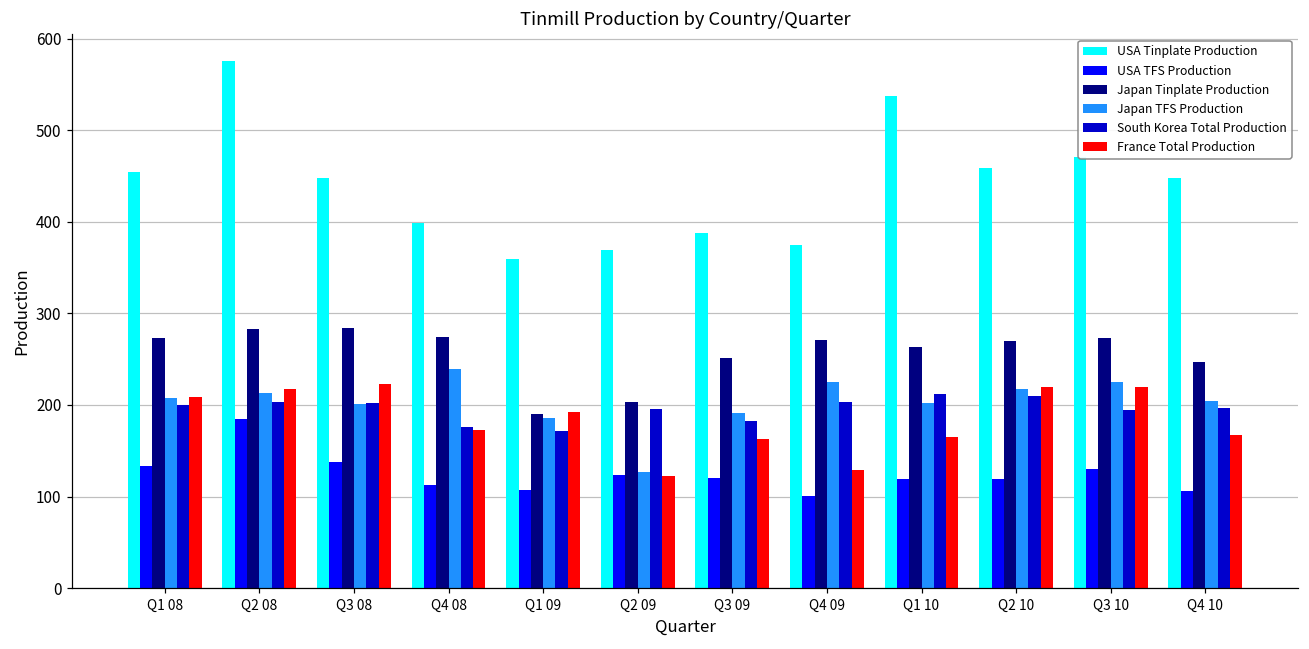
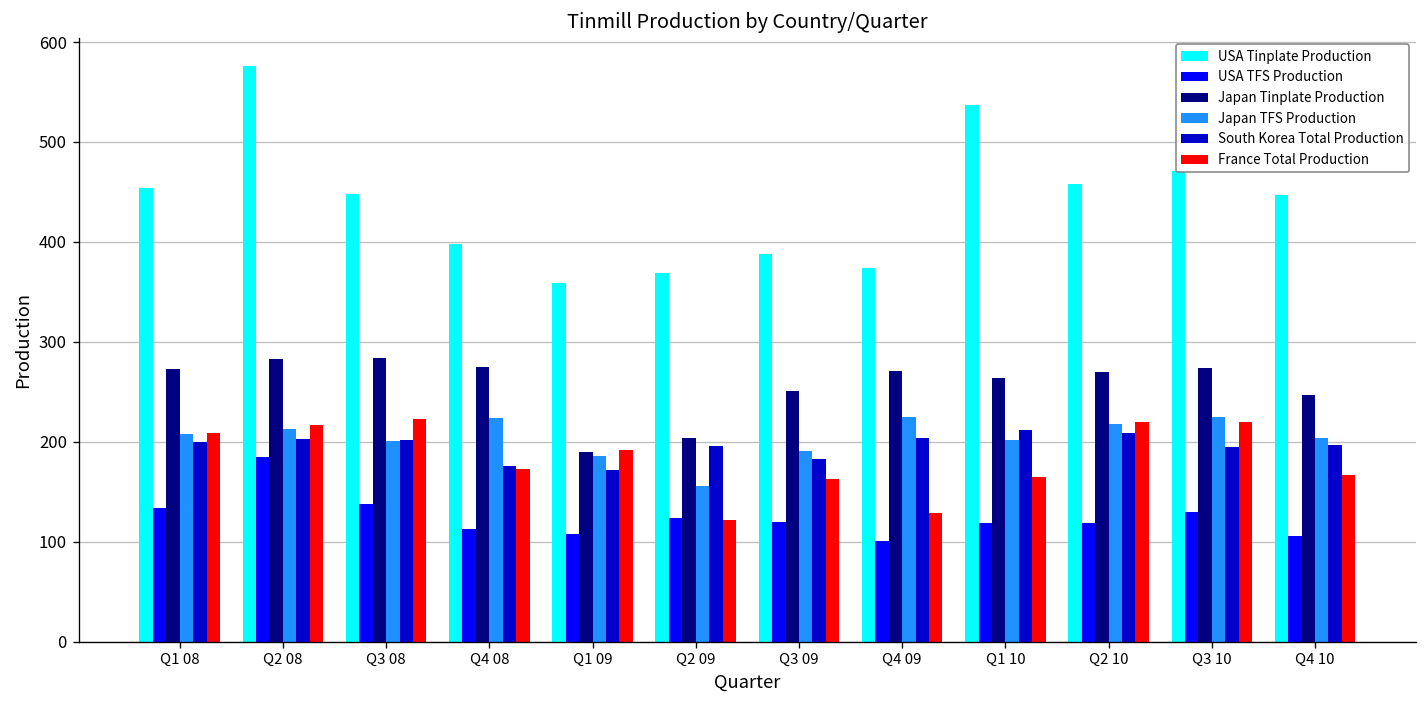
  {
    "USA Tinplate Production": {
      "Q1 08": 450,
      "Q2 08": 580,
      "Q3 08": 450,
      "Q4 08": 400,
      "Q1 09": 360,
      "Q2 09": 370,
      "Q3 09": 390,
      "Q4 09": 370,
      "Q1 10": 540,
      "Q2 10": 460,
      "Q3 10": 470,
      "Q4 10": 450
    },
    "Japan Tinplate Production": {
      "Q1 08": 270,
      "Q2 08": 280,
      "Q3 08": 280,
      "Q4 08": 270,
      "Q1 09": 190,
      "Q2 09": 200,
      "Q3 09": 250,
      "Q4 09": 270,
      "Q1 10": 260,
      "Q2 10": 270,
      "Q3 10": 270,
      "Q4 10": 250
    },
    "Japan TFS Production": {
      "Q1 08": 210,
      "Q2 08": 210,
      "Q3 08": 200,
-     "Q4 08": 240,
+     "Q4 08": 220,
      "Q1 09": 190,
-     "Q2 09": 130,
+     "Q2 09": 160,
      "Q3 09": 190,
      "Q4 09": 220,
      "Q1 10": 200,
      "Q2 10": 220,
      "Q3 10": 220,
      "Q4 10": 200
    },
    "France Total Production": {
      "Q1 08": 210,
      "Q2 08": 220,
      "Q3 08": 220,
      "Q4 08": 170,
      "Q1 09": 190,
      "Q2 09": 120,
      "Q3 09": 160,
      "Q4 09": 130,
      "Q1 10": 170,
      "Q2 10": 220,
      "Q3 10": 220,
      "Q4 10": 170
    }
  }
